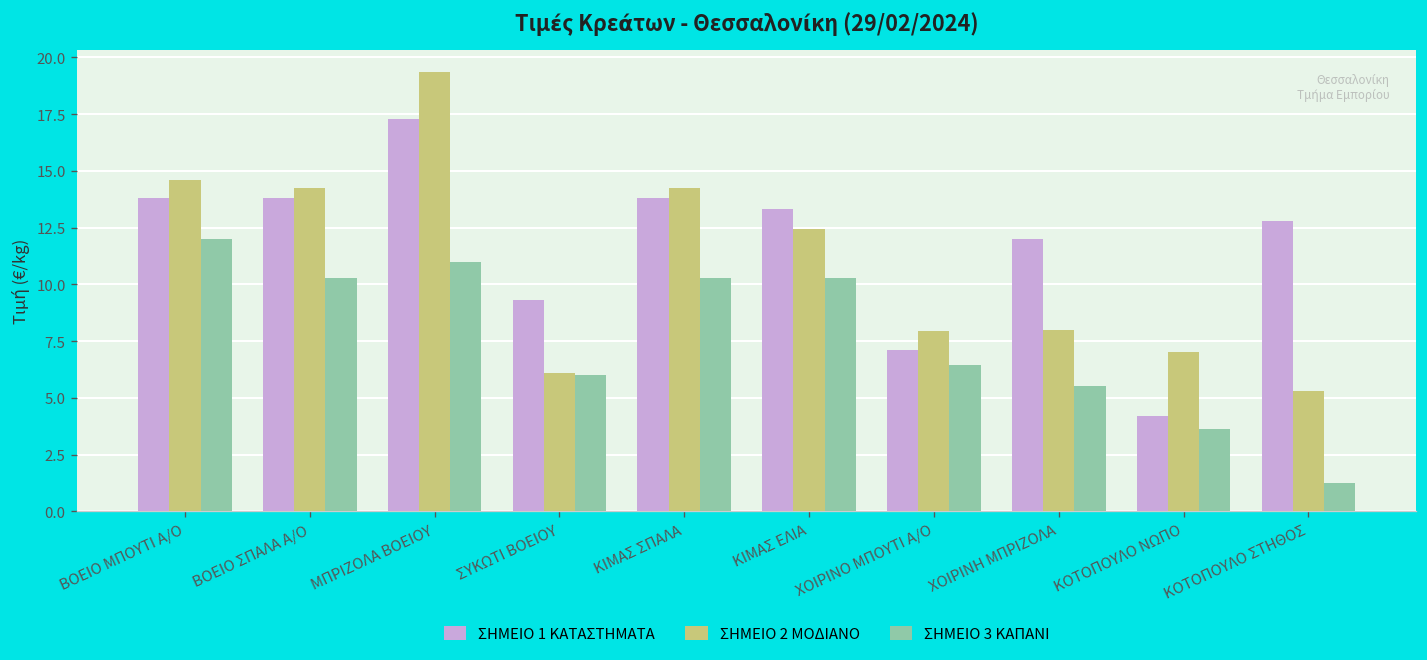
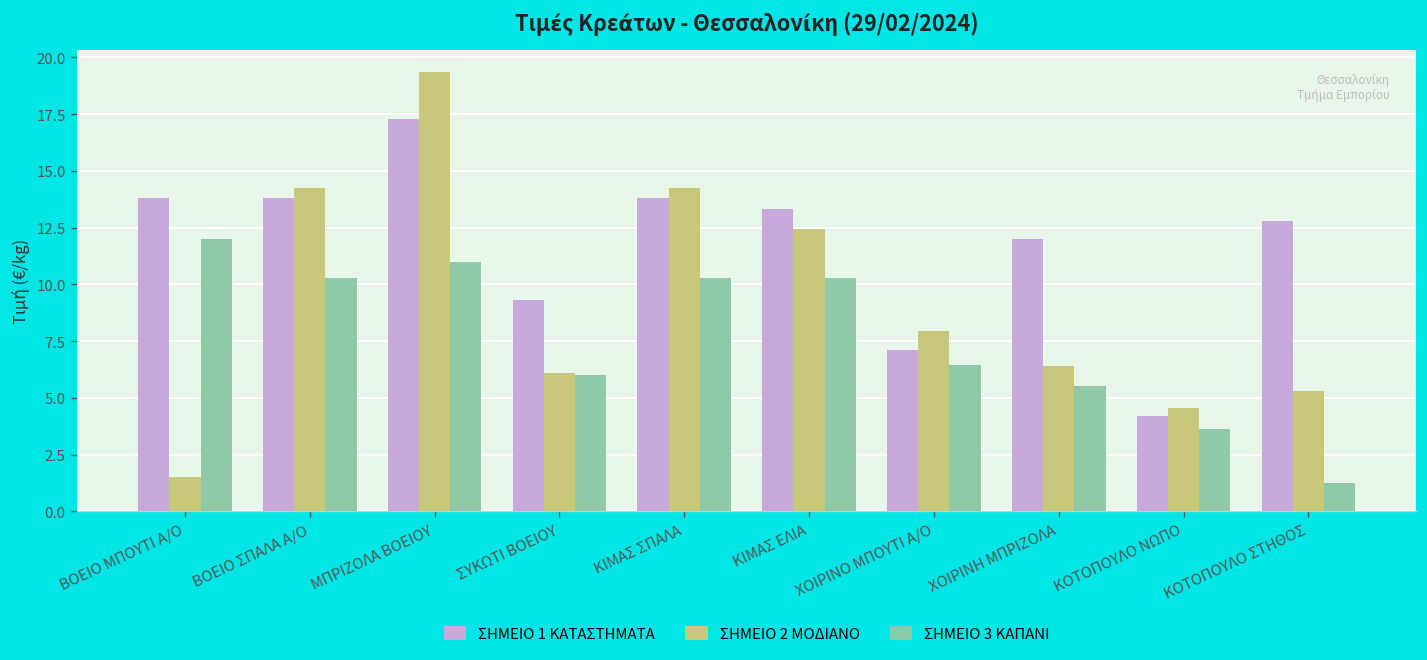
  {
    "ΣΗΜΕΙΟ 1 ΚΑΤΑΣΤΗΜΑΤΑ": {
      "ΒΟΕΙΟ ΜΠΟΥΤΙ Α/Ο": 13.8,
      "ΒΟΕΙΟ ΣΠΑΛΑ Α/Ο": 13.8,
      "ΜΠΡΙΖΟΛΑ ΒΟΕΙΟΥ": 17.3,
      "ΣΥΚΩΤΙ ΒΟΕΙΟΥ": 9.3,
      "ΚΙΜΑΣ ΣΠΑΛΑ": 13.8,
      "ΚΙΜΑΣ ΕΛΙΑ": 13.3,
      "ΧΟΙΡΙΝΟ ΜΠΟΥΤΙ Α/Ο": 7.1,
      "ΧΟΙΡΙΝΗ ΜΠΡΙΖΟΛΑ": 12.0,
      "ΚΟΤΟΠΟΥΛΟ ΝΩΠΟ": 4.2,
      "ΚΟΤΟΠΟΥΛΟ ΣΤΗΘΟΣ": 12.8
    },
    "ΣΗΜΕΙΟ 2 ΜΟΔΙΑΝΟ": {
-     "ΒΟΕΙΟ ΜΠΟΥΤΙ Α/Ο": 14.6,
+     "ΒΟΕΙΟ ΜΠΟΥΤΙ Α/Ο": 1.5,
      "ΒΟΕΙΟ ΣΠΑΛΑ Α/Ο": 14.3,
      "ΜΠΡΙΖΟΛΑ ΒΟΕΙΟΥ": 19.4,
      "ΣΥΚΩΤΙ ΒΟΕΙΟΥ": 6.1,
      "ΚΙΜΑΣ ΣΠΑΛΑ": 14.3,
      "ΚΙΜΑΣ ΕΛΙΑ": 12.5,
      "ΧΟΙΡΙΝΟ ΜΠΟΥΤΙ Α/Ο": 8.0,
-     "ΧΟΙΡΙΝΗ ΜΠΡΙΖΟΛΑ": 8.0,
-     "ΚΟΤΟΠΟΥΛΟ ΝΩΠΟ": 7.0,
+     "ΧΟΙΡΙΝΗ ΜΠΡΙΖΟΛΑ": 6.4,
+     "ΚΟΤΟΠΟΥΛΟ ΝΩΠΟ": 4.6,
      "ΚΟΤΟΠΟΥΛΟ ΣΤΗΘΟΣ": 5.3
    },
    "ΣΗΜΕΙΟ 3 ΚΑΠΑΝΙ": {
      "ΒΟΕΙΟ ΜΠΟΥΤΙ Α/Ο": 12.0,
      "ΒΟΕΙΟ ΣΠΑΛΑ Α/Ο": 10.3,
      "ΜΠΡΙΖΟΛΑ ΒΟΕΙΟΥ": 11.0,
      "ΣΥΚΩΤΙ ΒΟΕΙΟΥ": 6.0,
      "ΚΙΜΑΣ ΣΠΑΛΑ": 10.3,
      "ΚΙΜΑΣ ΕΛΙΑ": 10.3,
      "ΧΟΙΡΙΝΟ ΜΠΟΥΤΙ Α/Ο": 6.4,
      "ΧΟΙΡΙΝΗ ΜΠΡΙΖΟΛΑ": 5.5,
      "ΚΟΤΟΠΟΥΛΟ ΝΩΠΟ": 3.7,
      "ΚΟΤΟΠΟΥΛΟ ΣΤΗΘΟΣ": 1.3
    }
  }
